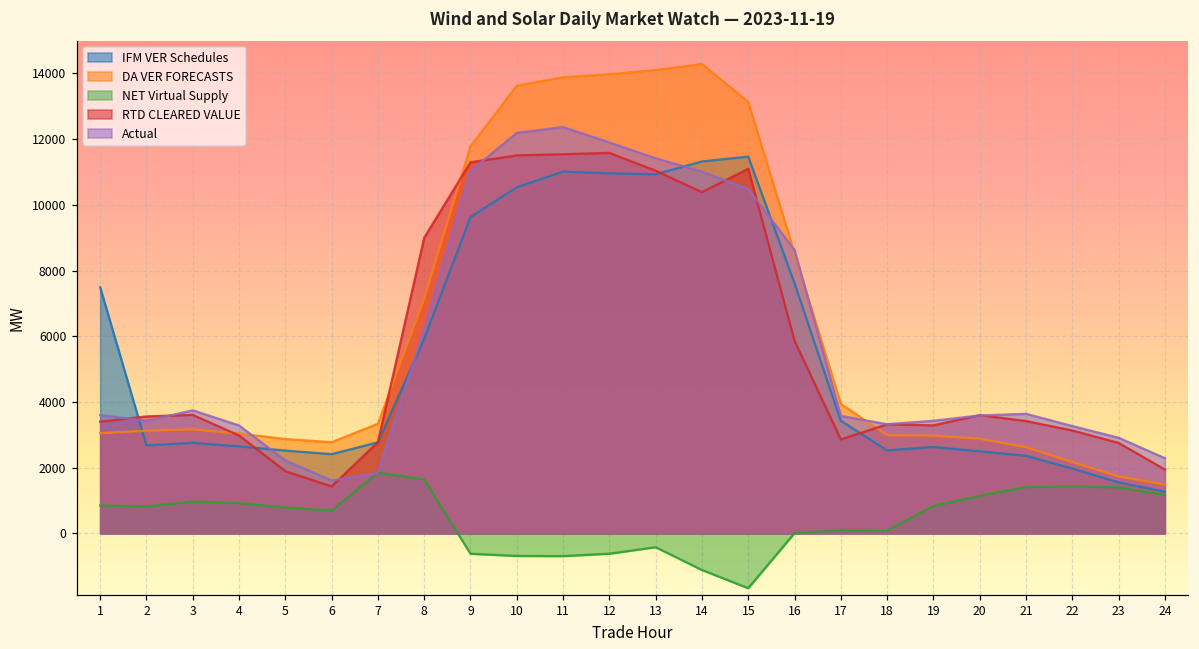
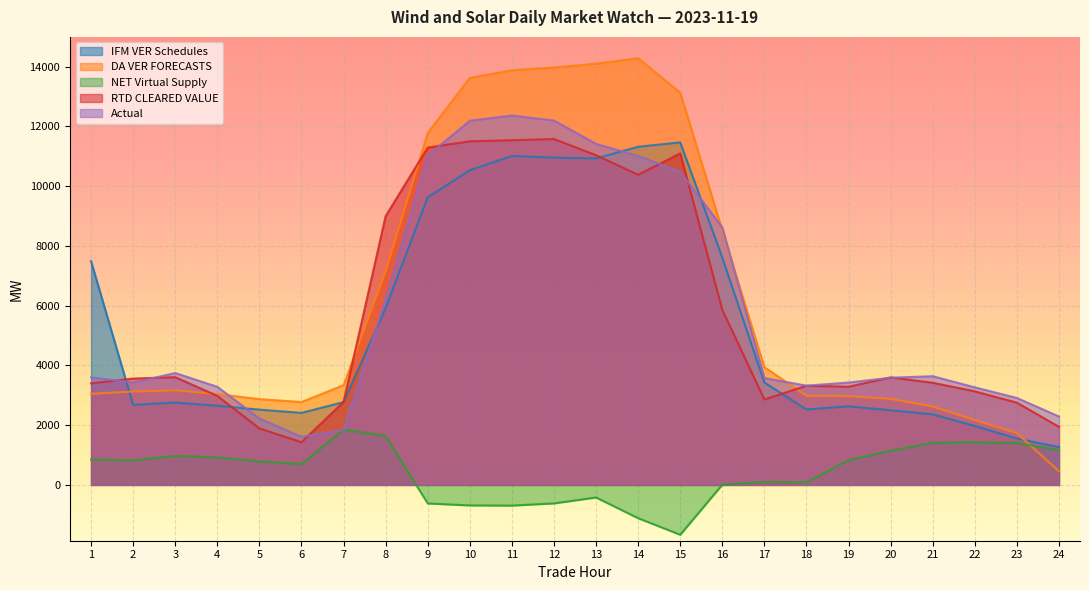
  {
    "IFM VER Schedules": {
      "1": 7500,
      "2": 2700,
      "3": 2800,
      "4": 2600,
      "5": 2500,
      "6": 2400,
      "8": 5900,
      "9": 9600,
      "10": 10500,
      "11": 11000,
      "12": 11000,
      "13": 10900,
      "14": 11300,
      "15": 11500,
      "16": 7600,
      "17": 3400,
      "18": 2500,
      "19": 2600,
      "20": 2500,
      "21": 2400,
      "22": 2000,
      "23": 1600,
      "24": 1300
    },
    "DA VER FORECASTS": {
      "1": 3100,
      "2": 3100,
      "3": 3200,
      "5": 2900,
      "6": 2800,
      "7": 3300,
      "8": 7100,
      "9": 11800,
      "10": 13600,
      "11": 13900,
      "12": 14000,
      "13": 14100,
      "14": 14300,
      "15": 13100,
      "16": 8500,
      "17": 3900,
      "18": 3000,
      "19": 3000,
      "20": 2900,
      "21": 2600,
      "22": 2200,
      "23": 1700,
-     "24": 1500
+     "24": 500
    },
    "RTD CLEARED VALUE": {
      "1": 3400,
      "2": 3600,
      "3": 3600,
      "5": 1900,
      "6": 1400,
      "8": 9000,
      "9": 11300,
      "10": 11500,
      "11": 11500,
      "12": 11600,
      "13": 11000,
      "14": 10400,
      "15": 11100,
      "16": 5900,
      "17": 2900,
      "19": 3300,
      "21": 3400,
      "22": 3100,
      "23": 2800,
      "24": 1900
    },
    "Actual": {
      "1": 3600,
      "2": 3400,
      "3": 3700,
      "4": 3300,
      "5": 2200,
      "6": 1600,
      "8": 6200,
      "9": 11000,
      "10": 12200,
      "11": 12400,
-     "12": 11900,
+     "12": 12200,
      "13": 11400,
      "14": 11000,
      "15": 10500,
      "16": 8600,
      "17": 3600,
      "19": 3400,
      "21": 3600,
      "22": 3300,
      "23": 2900,
      "24": 2300
    }
  }
